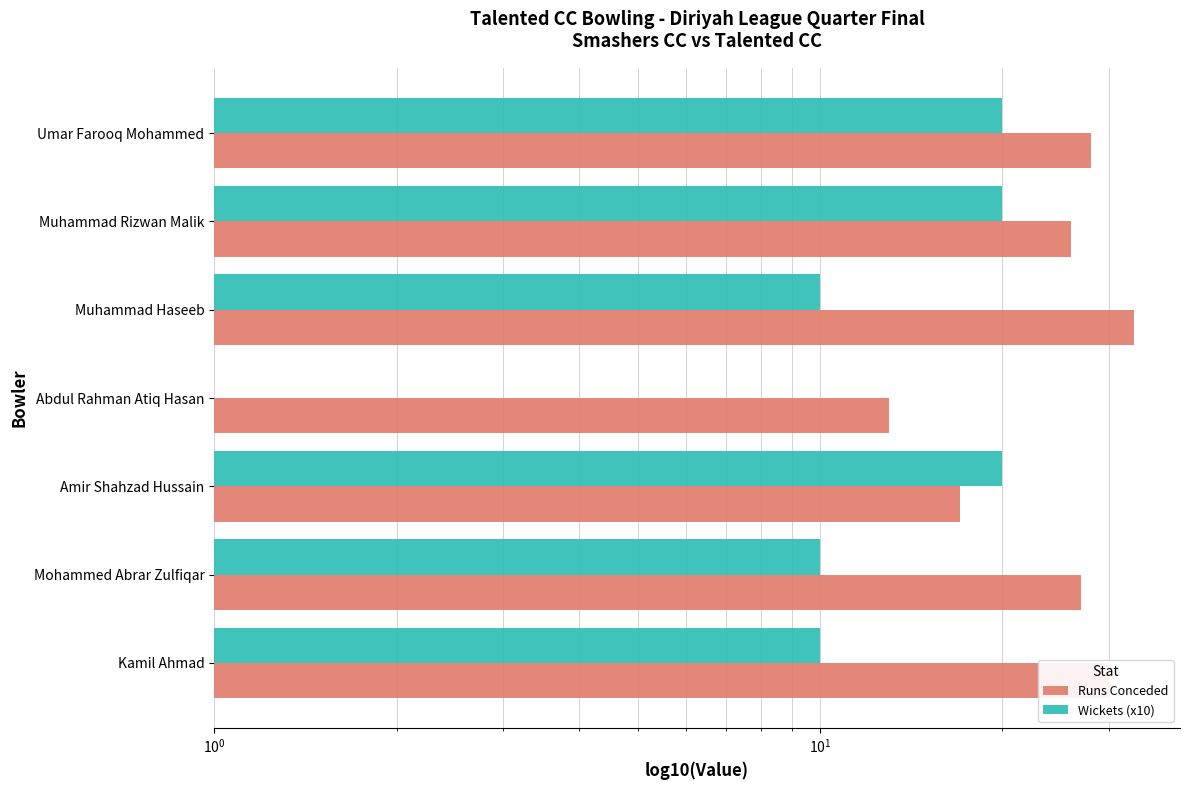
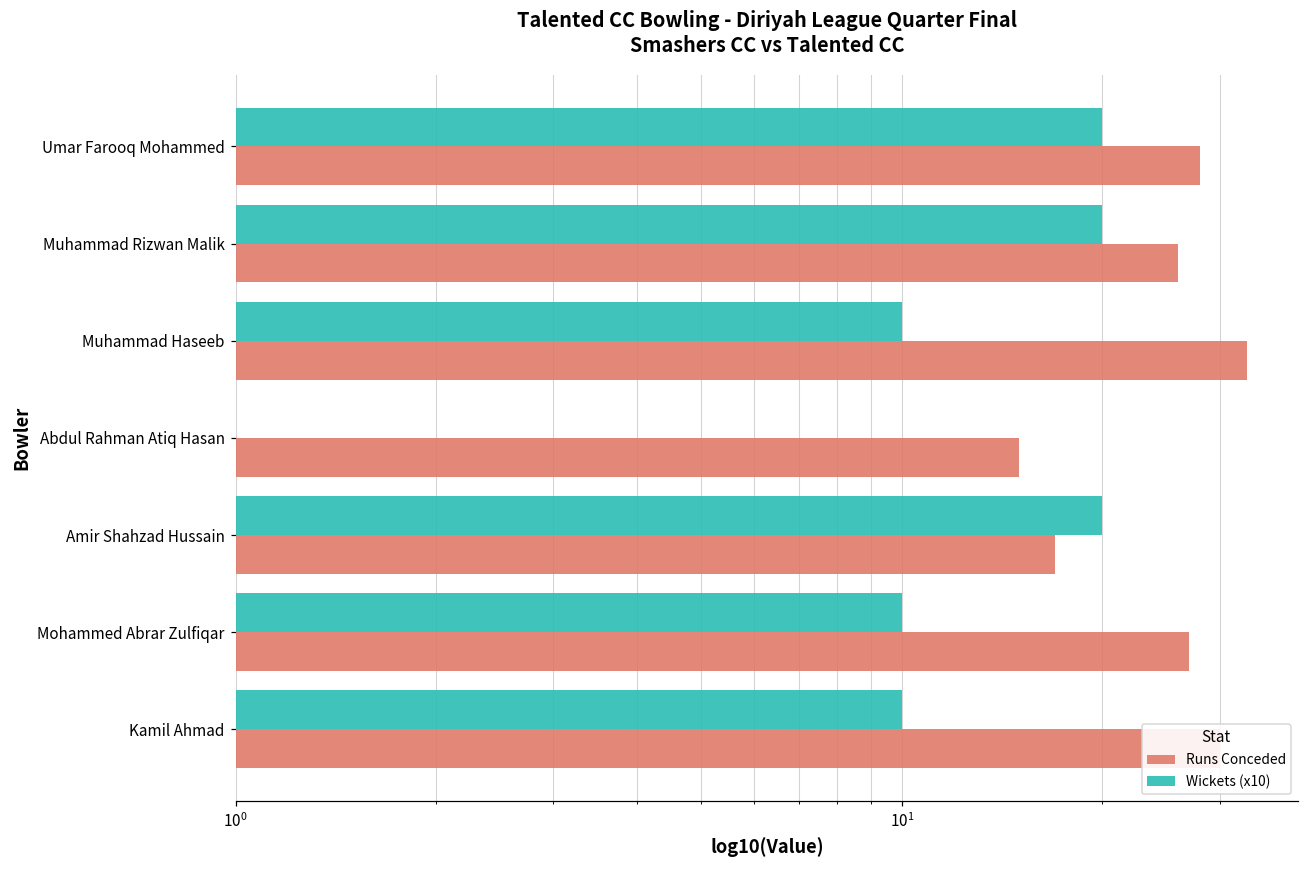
  {
    "Runs Conceded": {
      "Umar Farooq Mohammed": 28,
      "Muhammad Rizwan Malik": 26,
      "Muhammad Haseeb": 33,
-     "Abdul Rahman Atiq Hasan": 13,
+     "Abdul Rahman Atiq Hasan": 15,
      "Amir Shahzad Hussain": 17,
      "Mohammed Abrar Zulfiqar": 27
    },
    "Wickets (x10)": {
      "Umar Farooq Mohammed": 20,
      "Muhammad Rizwan Malik": 20,
      "Muhammad Haseeb": 10,
      "Abdul Rahman Atiq Hasan": 1,
      "Amir Shahzad Hussain": 20,
      "Mohammed Abrar Zulfiqar": 10,
      "Kamil Ahmad": 10
    }
  }
